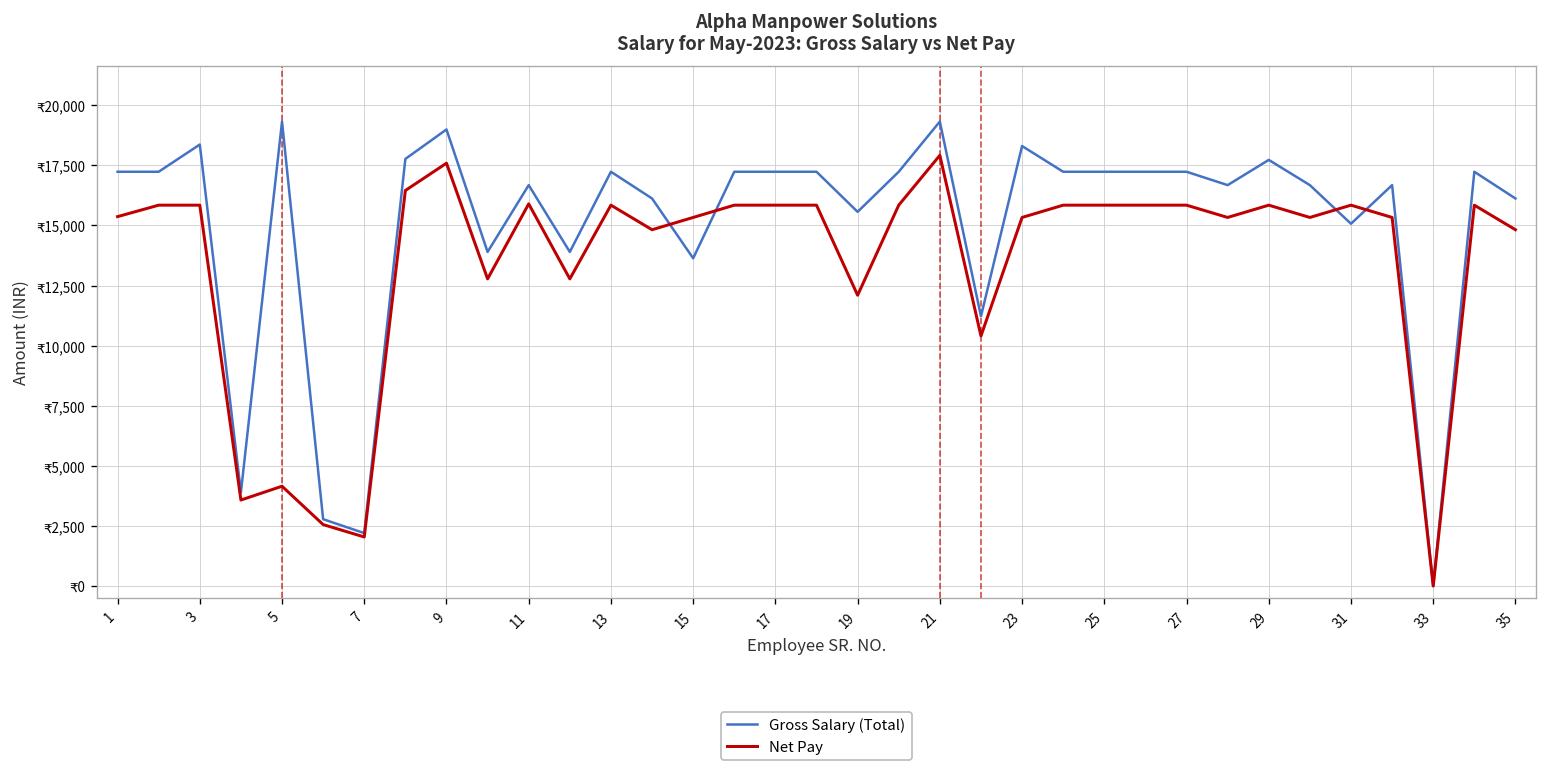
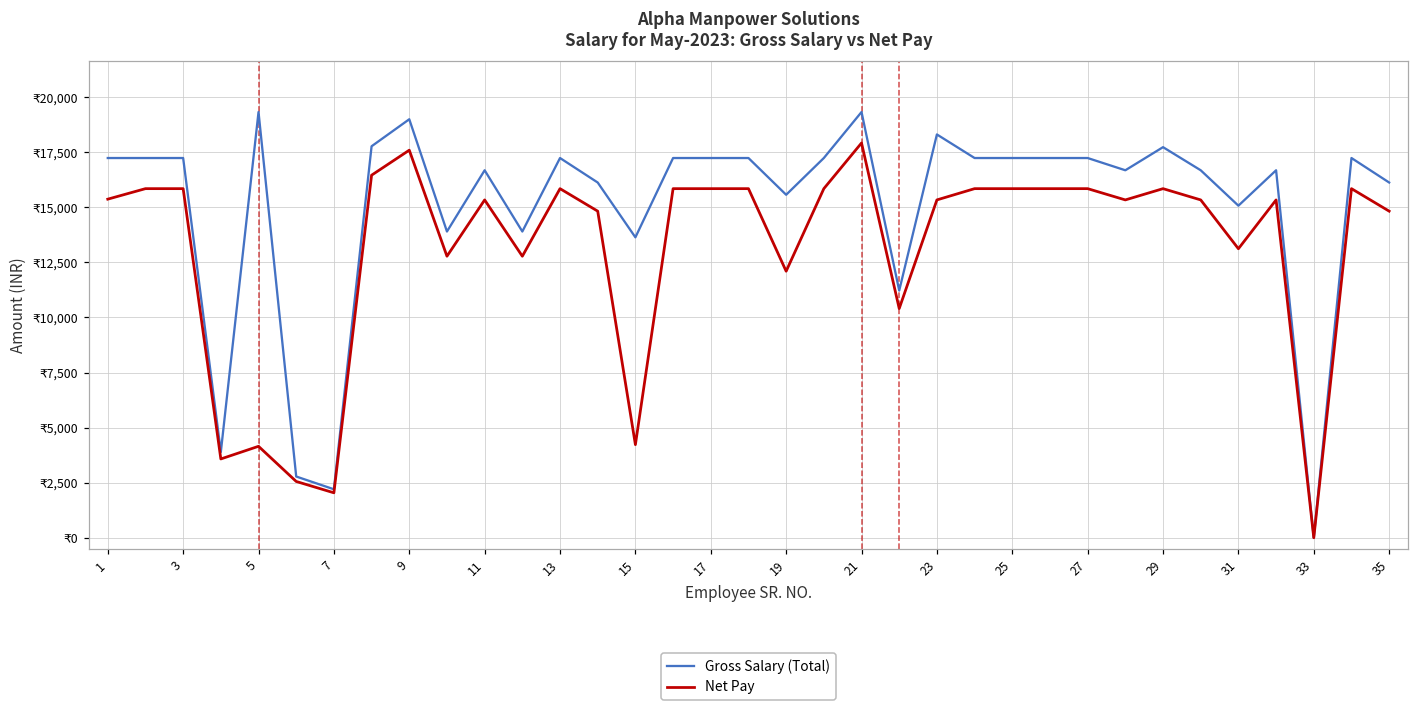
  {
    "Gross Salary (Total)": {
      "1": "₹17,200",
-     "3": "₹18,400",
+     "3": "₹17,200",
      "5": "₹19,300",
      "7": "₹2,200",
      "9": "₹19,000",
      "11": "₹16,700",
      "13": "₹17,200",
      "15": "₹13,600",
      "17": "₹17,200",
      "19": "₹15,600",
      "21": "₹19,300",
      "23": "₹18,300",
      "25": "₹17,200",
      "27": "₹17,200",
      "29": "₹17,700",
      "31": "₹15,100",
      "35": "₹16,100"
    },
    "Net Pay": {
      "1": "₹15,400",
      "3": "₹15,800",
      "5": "₹4,200",
      "7": "₹2,000",
      "9": "₹17,600",
-     "11": "₹15,900",
+     "11": "₹15,300",
      "13": "₹15,800",
-     "15": "₹15,300",
+     "15": "₹4,200",
      "17": "₹15,800",
      "19": "₹12,100",
      "21": "₹17,900",
      "23": "₹15,300",
      "25": "₹15,800",
      "27": "₹15,800",
      "29": "₹15,800",
-     "31": "₹15,800",
+     "31": "₹13,100",
      "35": "₹14,800"
    }
  }
